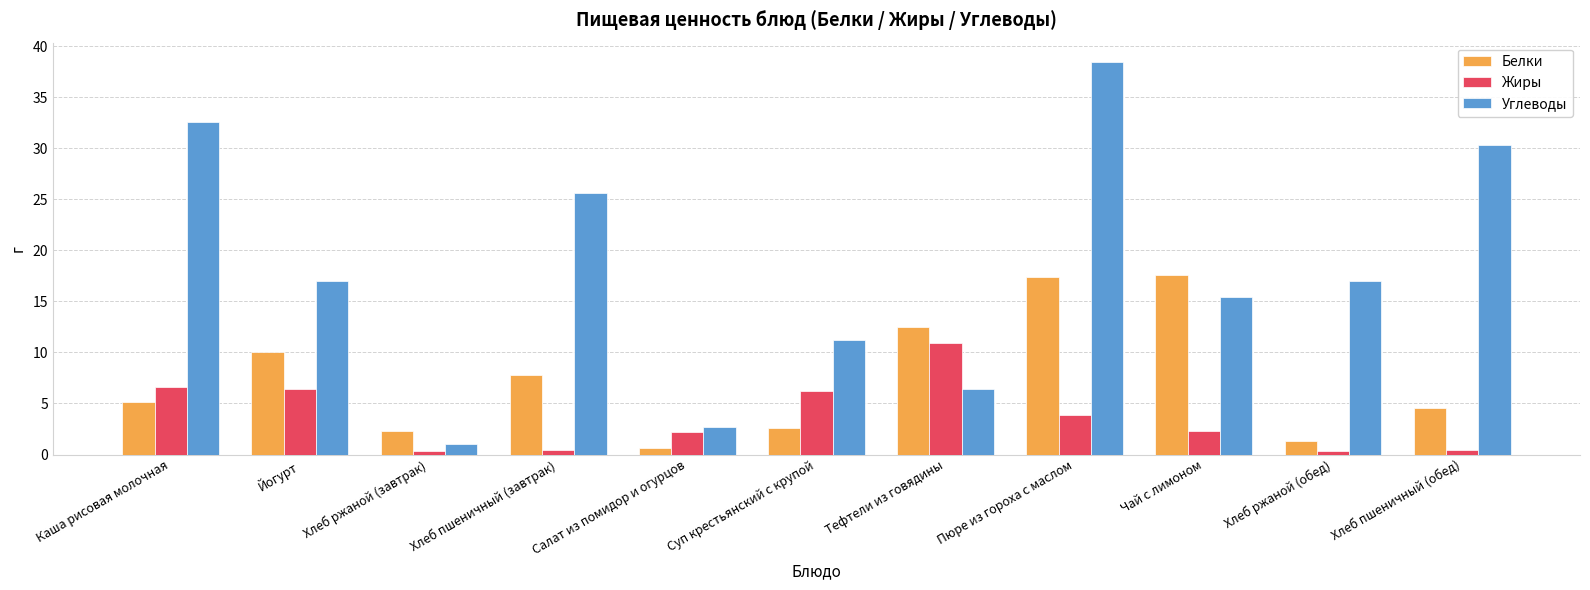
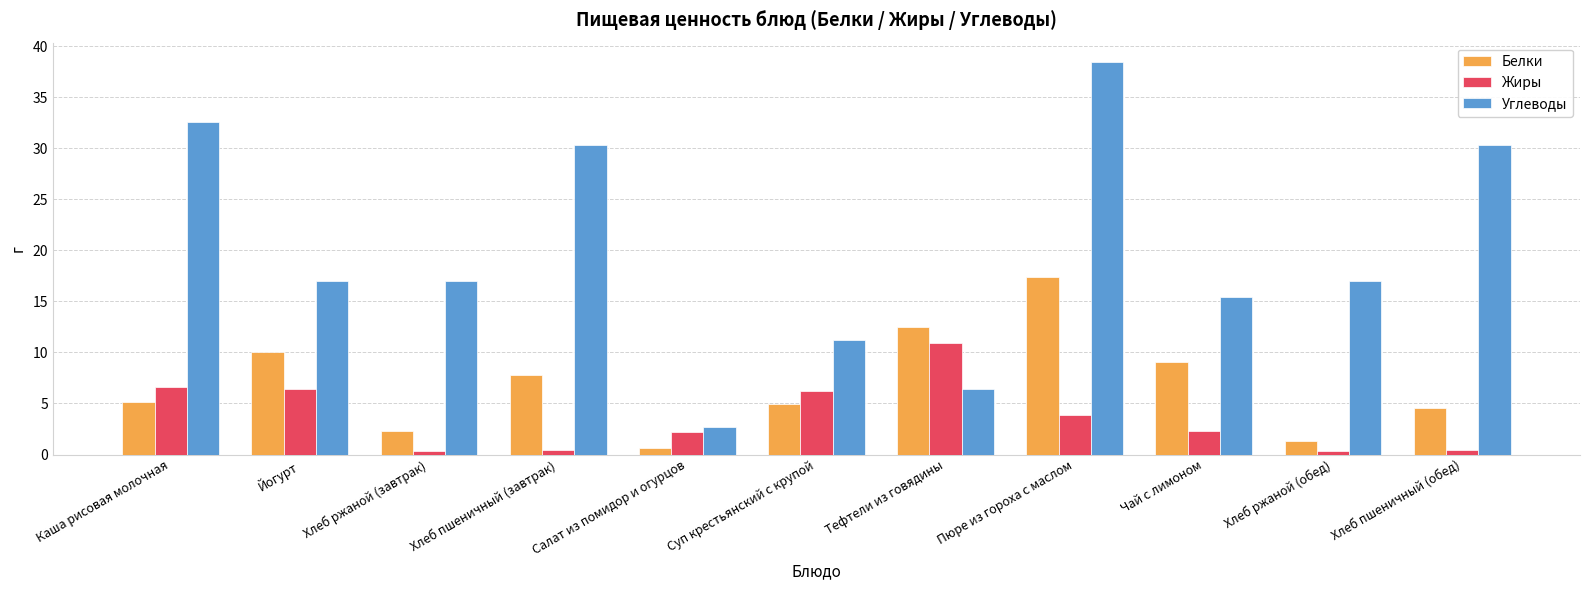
  {
    "Белки": {
      "Каша рисовая молочная": 5.1,
      "Йогурт": 10.0,
      "Хлеб ржаной (завтрак)": 2.3,
      "Хлеб пшеничный (завтрак)": 7.8,
      "Салат из помидор и огурцов": 0.6,
-     "Суп крестьянский с крупой": 2.6,
+     "Суп крестьянский с крупой": 4.9,
      "Тефтели из говядины": 12.5,
      "Пюре из гороха с маслом": 17.4,
-     "Чай с лимоном": 17.6,
+     "Чай с лимоном": 9.0,
      "Хлеб ржаной (обед)": 1.3,
      "Хлеб пшеничный (обед)": 4.6
    },
    "Жиры": {
      "Каша рисовая молочная": 6.6,
      "Йогурт": 6.4,
      "Хлеб ржаной (завтрак)": 0.3,
      "Хлеб пшеничный (завтрак)": 0.4,
      "Салат из помидор и огурцов": 2.2,
      "Суп крестьянский с крупой": 6.2,
      "Тефтели из говядины": 11.0,
      "Пюре из гороха с маслом": 3.9,
      "Чай с лимоном": 2.3,
      "Хлеб ржаной (обед)": 0.3,
      "Хлеб пшеничный (обед)": 0.4
    },
    "Углеводы": {
      "Каша рисовая молочная": 32.6,
      "Йогурт": 17.0,
-     "Хлеб ржаной (завтрак)": 1.0,
-     "Хлеб пшеничный (завтрак)": 25.6,
+     "Хлеб ржаной (завтрак)": 17.0,
+     "Хлеб пшеничный (завтрак)": 30.3,
      "Салат из помидор и огурцов": 2.7,
      "Суп крестьянский с крупой": 11.2,
      "Тефтели из говядины": 6.4,
      "Пюре из гороха с маслом": 38.4,
      "Чай с лимоном": 15.4,
      "Хлеб ржаной (обед)": 17.0,
      "Хлеб пшеничный (обед)": 30.3
    }
  }
